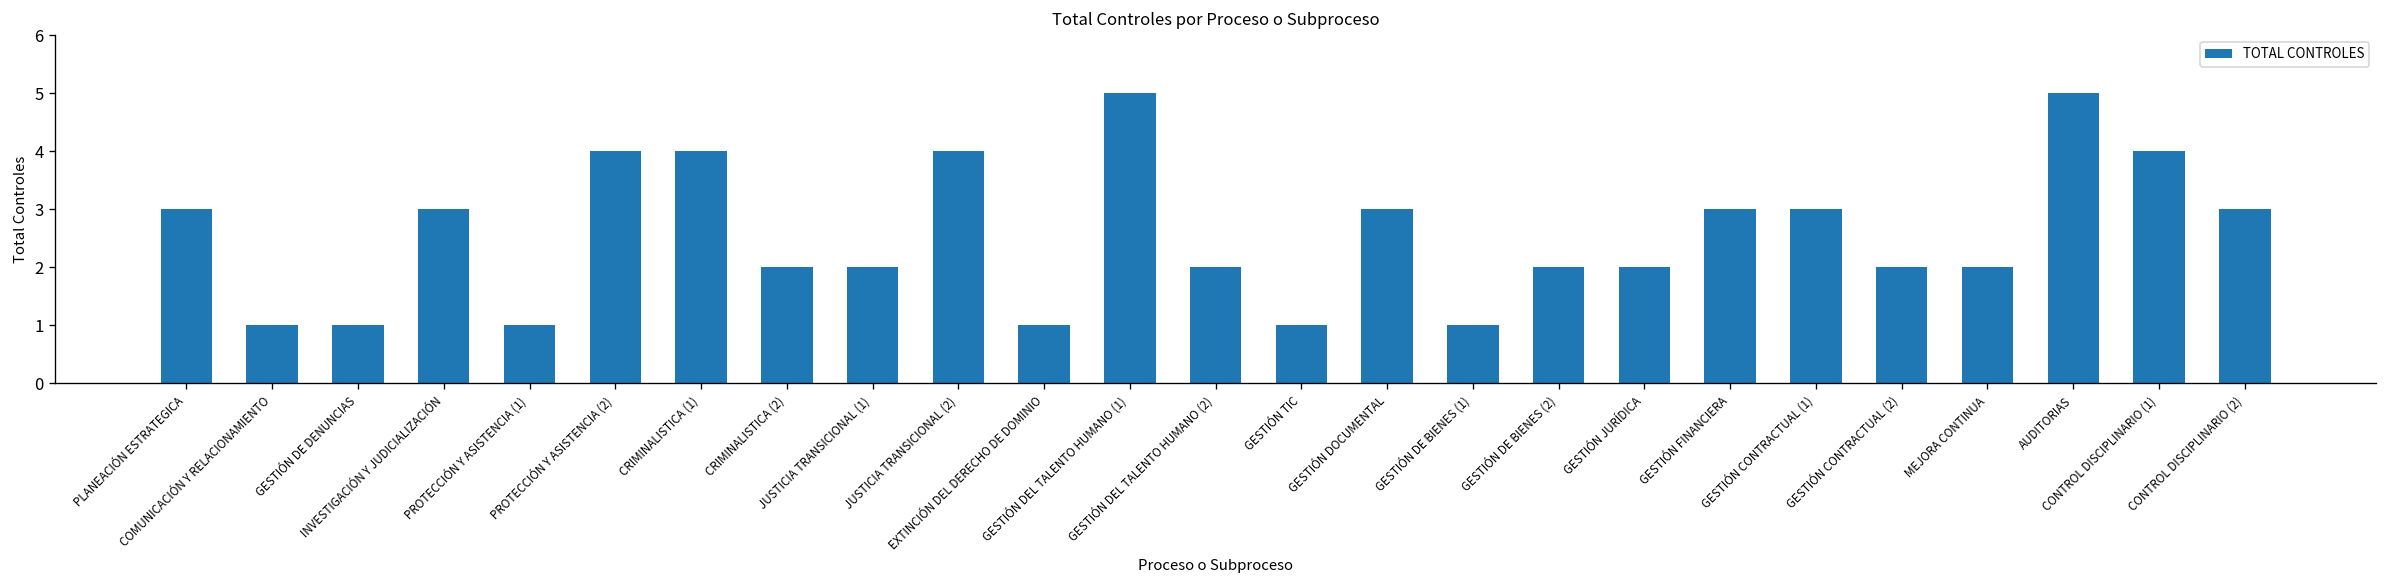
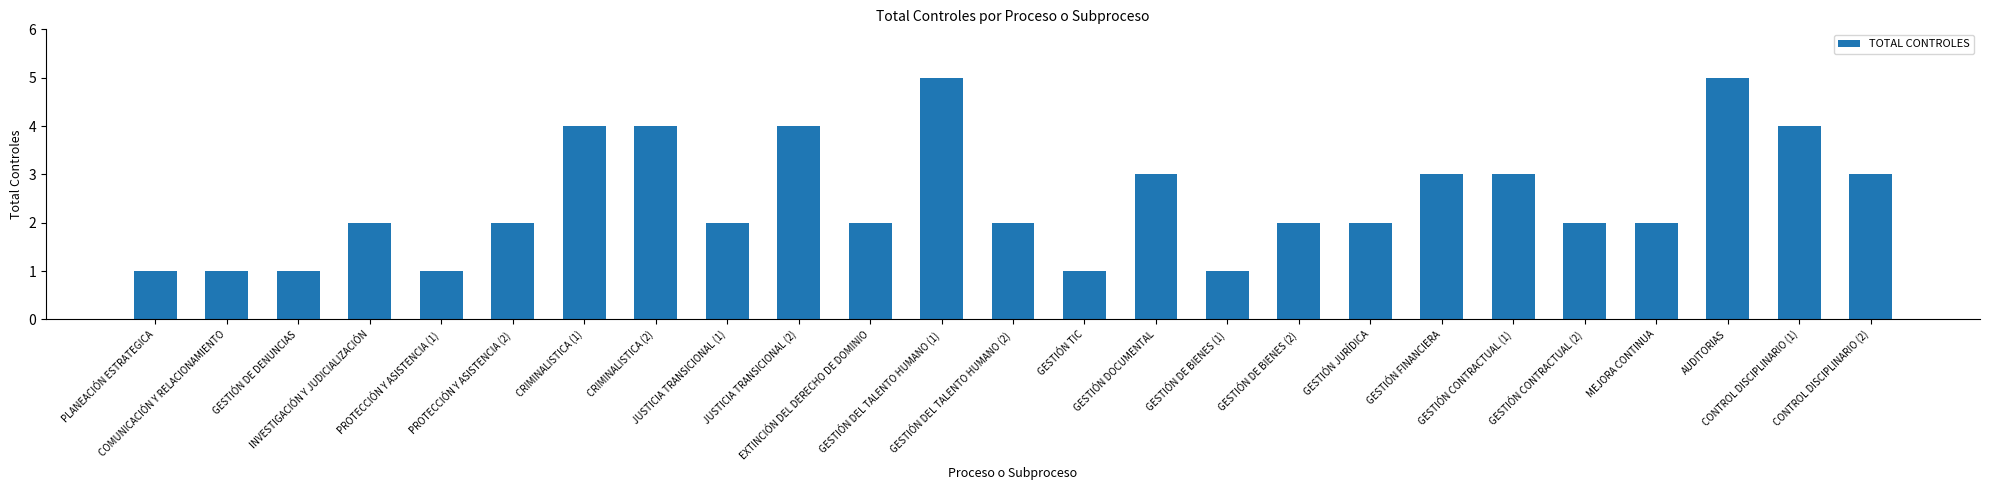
  {
-   "PLANEACIÓN ESTRATEGICA": 3,
+   "PLANEACIÓN ESTRATEGICA": 1,
    "COMUNICACIÓN Y RELACIONAMIENTO": 1,
    "GESTIÓN DE DENUNCIAS": 1,
-   "INVESTIGACIÓN Y JUDICIALIZACIÓN": 3,
+   "INVESTIGACIÓN Y JUDICIALIZACIÓN": 2,
    "PROTECCIÓN Y ASISTENCIA (1)": 1,
-   "PROTECCIÓN Y ASISTENCIA (2)": 4,
+   "PROTECCIÓN Y ASISTENCIA (2)": 2,
    "CRIMINALISTICA (1)": 4,
-   "CRIMINALISTICA (2)": 2,
+   "CRIMINALISTICA (2)": 4,
    "JUSTICIA TRANSICIONAL (1)": 2,
    "JUSTICIA TRANSICIONAL (2)": 4,
-   "EXTINCIÓN DEL DERECHO DE DOMINIO": 1,
+   "EXTINCIÓN DEL DERECHO DE DOMINIO": 2,
    "GESTIÓN DEL TALENTO HUMANO (1)": 5,
    "GESTIÓN DEL TALENTO HUMANO (2)": 2,
    "GESTIÓN TIC": 1,
    "GESTIÓN DOCUMENTAL": 3,
    "GESTIÓN DE BIENES (1)": 1,
    "GESTIÓN DE BIENES (2)": 2,
    "GESTIÓN JURÍDICA": 2,
    "GESTIÓN FINANCIERA": 3,
    "GESTIÓN CONTRACTUAL (1)": 3,
    "GESTIÓN CONTRACTUAL (2)": 2,
    "MEJORA CONTINUA": 2,
    "AUDITORIAS": 5,
    "CONTROL DISCIPLINARIO (1)": 4,
    "CONTROL DISCIPLINARIO (2)": 3
  }
